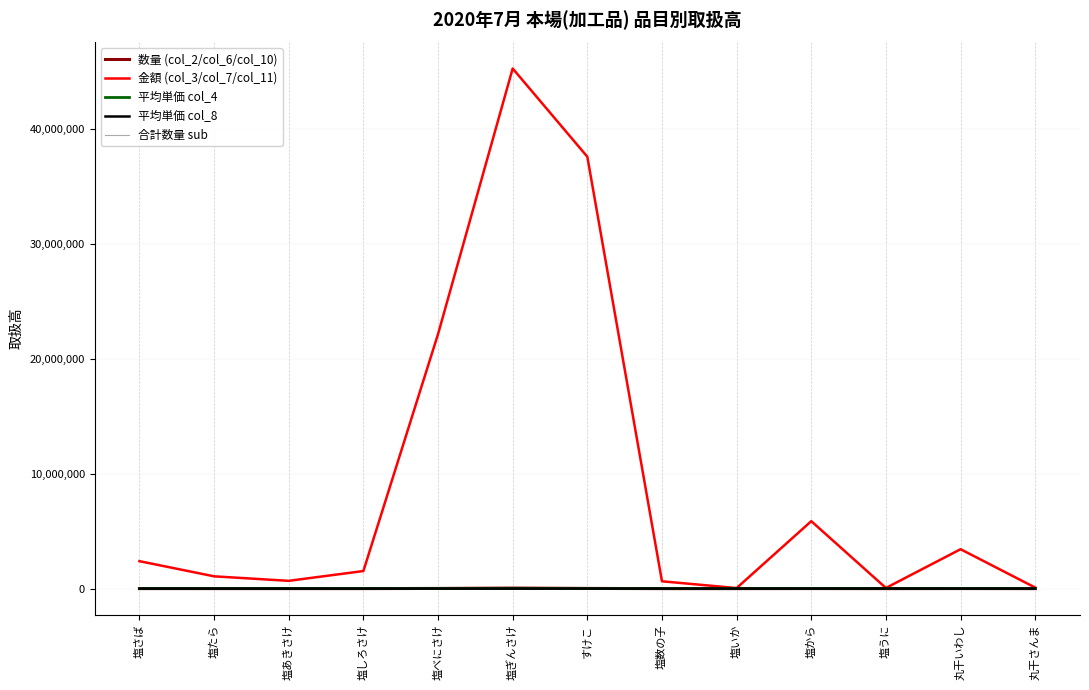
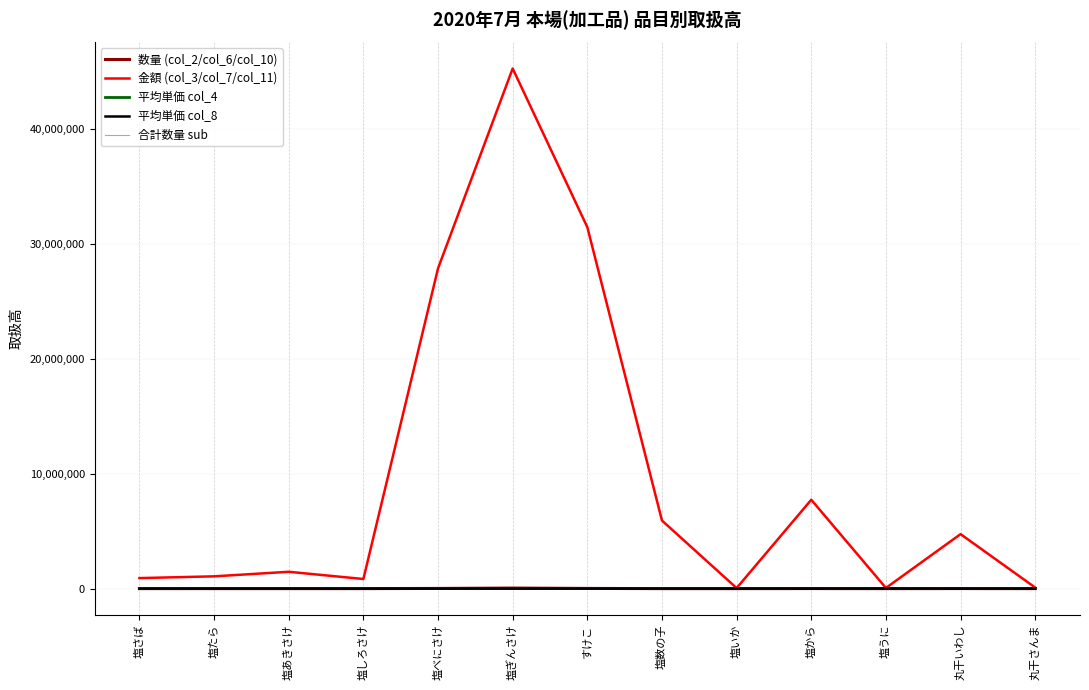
  {
    "金額 (col_3/col_7/col_11)": {
-     "塩さば": "2,400,000",
+     "塩さば": "900,000",
      "塩たら": "1,100,000",
-     "塩あきさけ": "700,000",
-     "塩しろさけ": "1,500,000",
-     "塩べにさけ": "22,200,000",
+     "塩あきさけ": "1,500,000",
+     "塩しろさけ": "800,000",
+     "塩べにさけ": "27,900,000",
      "塩ぎんさけ": "45,300,000",
-     "すけこ": "37,600,000",
-     "塩数の子": "600,000",
-     "塩から": "5,900,000",
-     "丸干いわし": "3,400,000"
+     "すけこ": "31,500,000",
+     "塩数の子": "5,900,000",
+     "塩から": "7,700,000",
+     "丸干いわし": "4,700,000"
    }
  }
